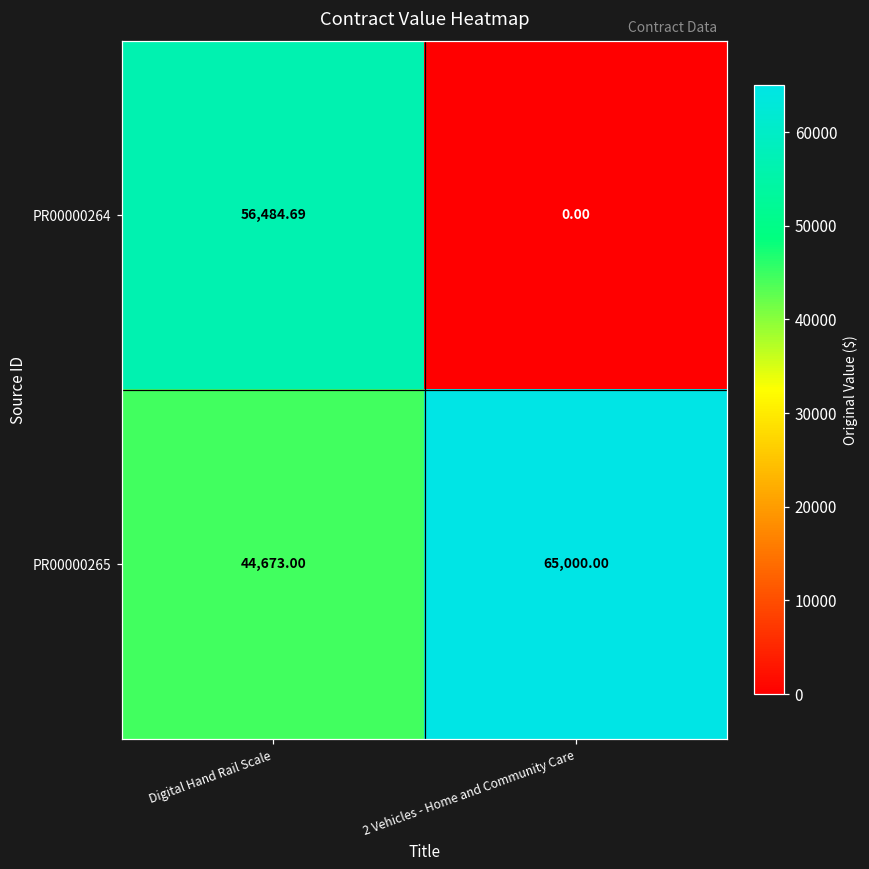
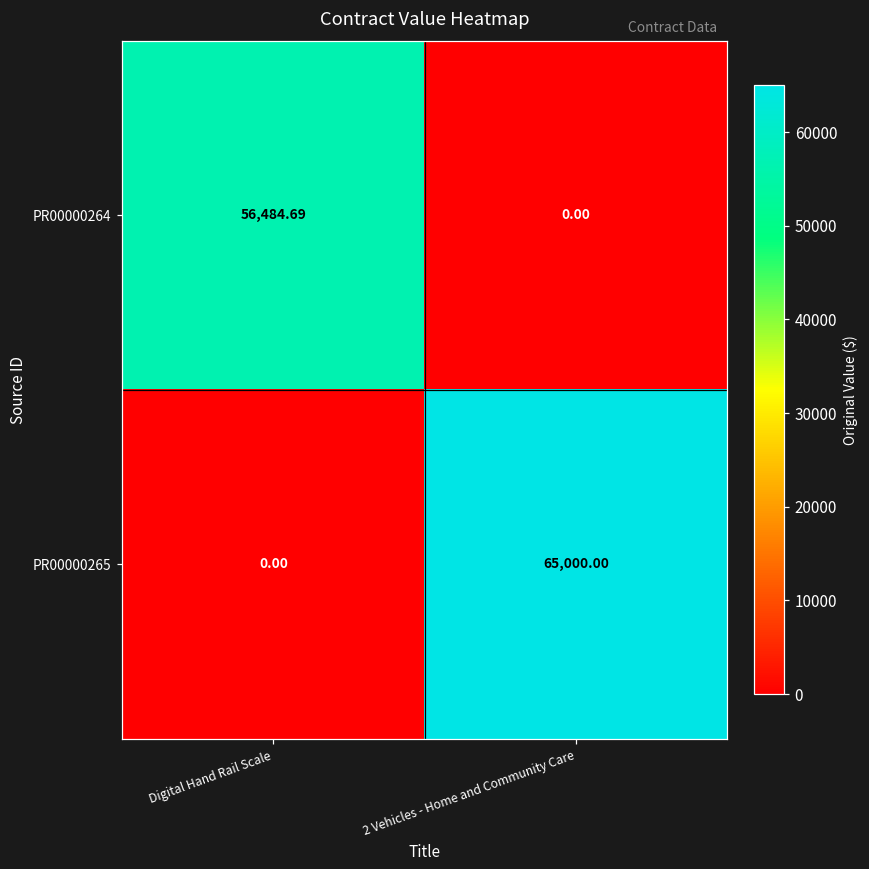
  {
    "PR00000264": {
      "Digital Hand Rail Scale": "56,484.69",
      "2 Vehicles - Home and Community Care": "0.00"
    },
    "PR00000265": {
-     "Digital Hand Rail Scale": "44,673.00",
+     "Digital Hand Rail Scale": "0.00",
      "2 Vehicles - Home and Community Care": "65,000.00"
    }
  }
